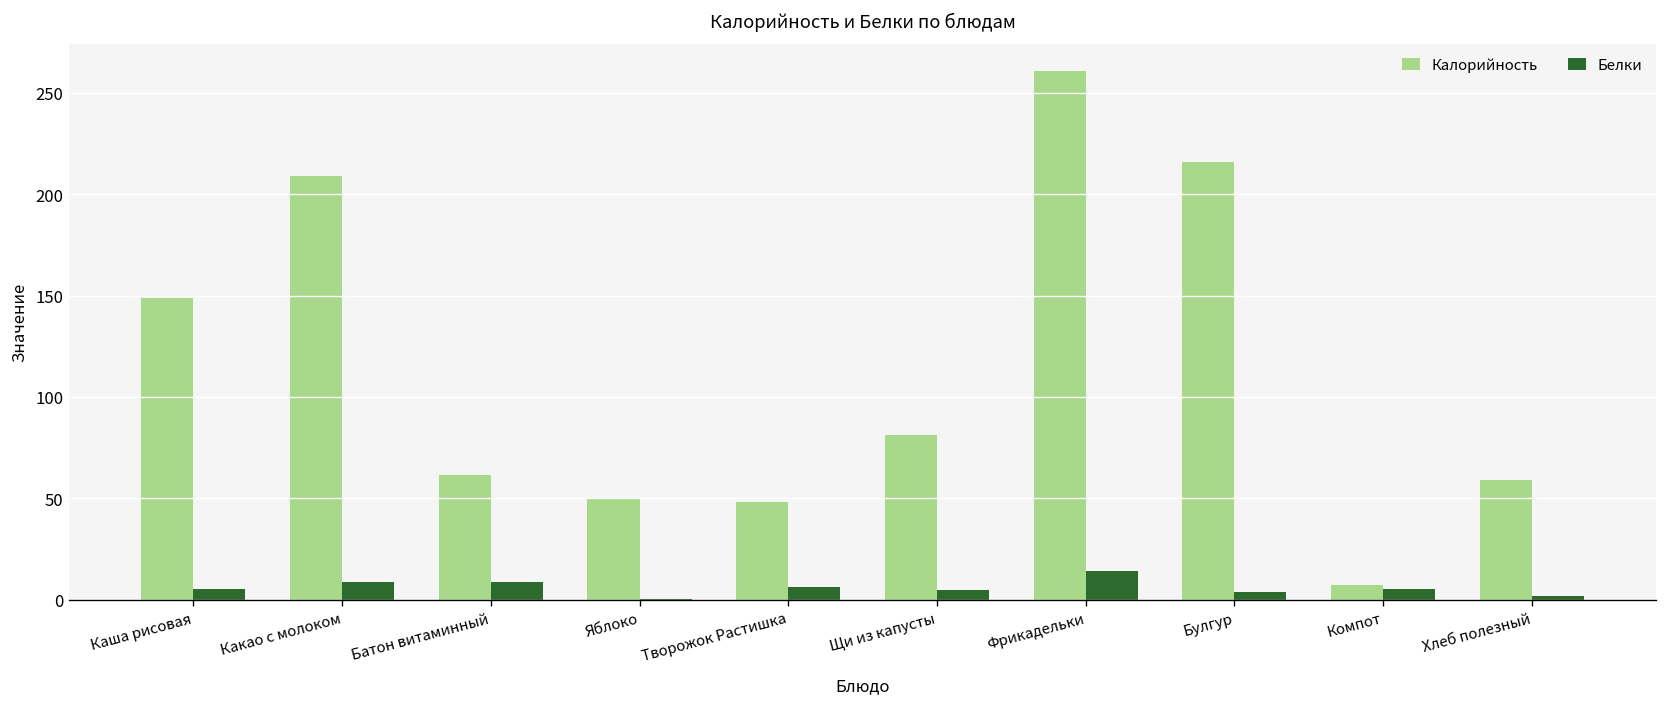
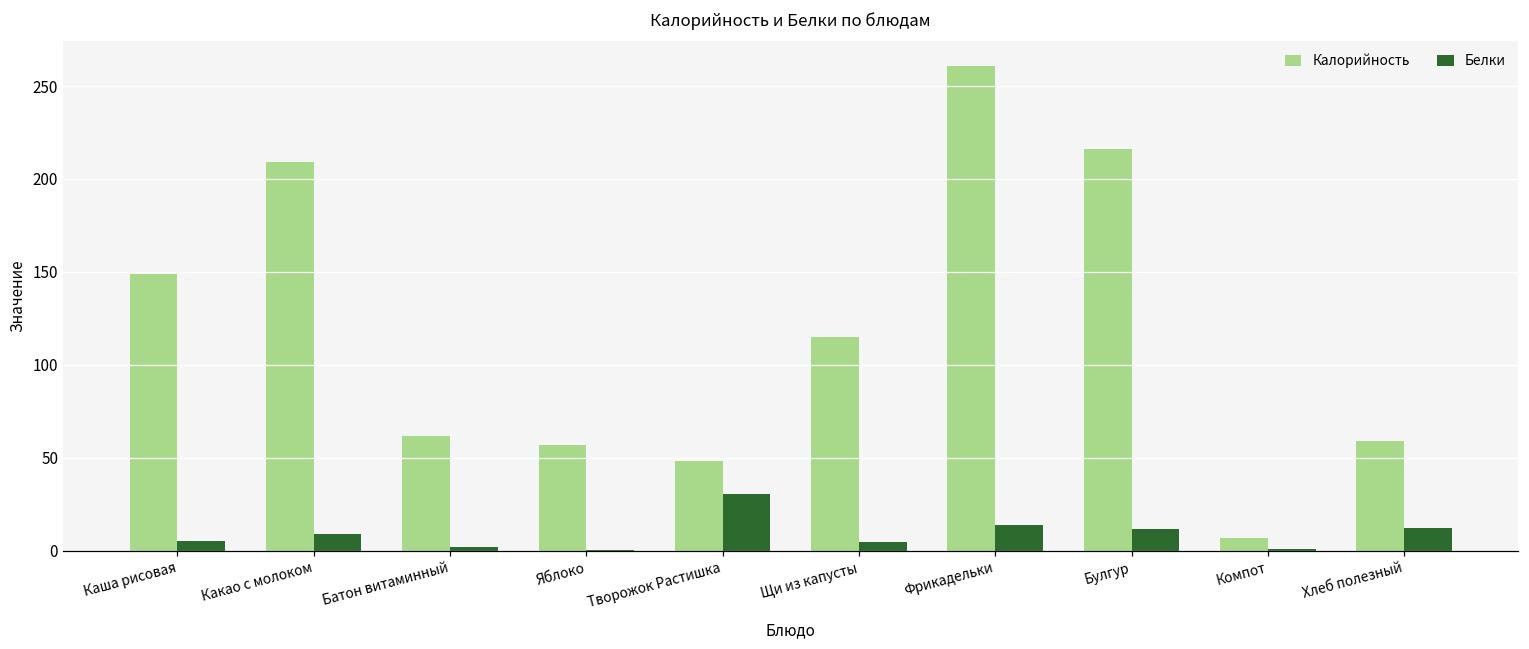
  {
    "Калорийность": {
      "Каша рисовая": 149,
      "Какао с молоком": 209,
      "Батон витаминный": 62,
-     "Яблоко": 50,
+     "Яблоко": 57,
      "Творожок Растишка": 48,
-     "Щи из капусты": 81,
+     "Щи из капусты": 115,
      "Фрикадельки": 261,
      "Булгур": 216,
      "Компот": 7,
      "Хлеб полезный": 59
    },
    "Белки": {
      "Каша рисовая": 5,
      "Какао с молоком": 9,
-     "Батон витаминный": 9,
-     "Творожок Растишка": 6,
+     "Батон витаминный": 2,
+     "Творожок Растишка": 30,
      "Щи из капусты": 5,
      "Фрикадельки": 14,
-     "Булгур": 4,
-     "Компот": 5,
-     "Хлеб полезный": 2
+     "Булгур": 12,
+     "Компот": 1,
+     "Хлеб полезный": 12
    }
  }
